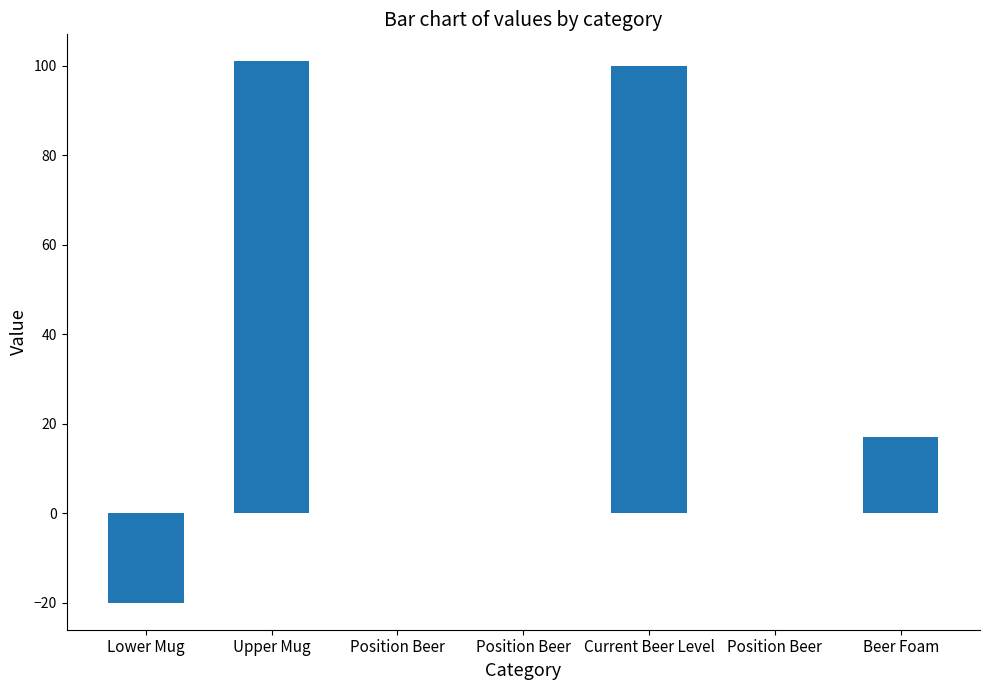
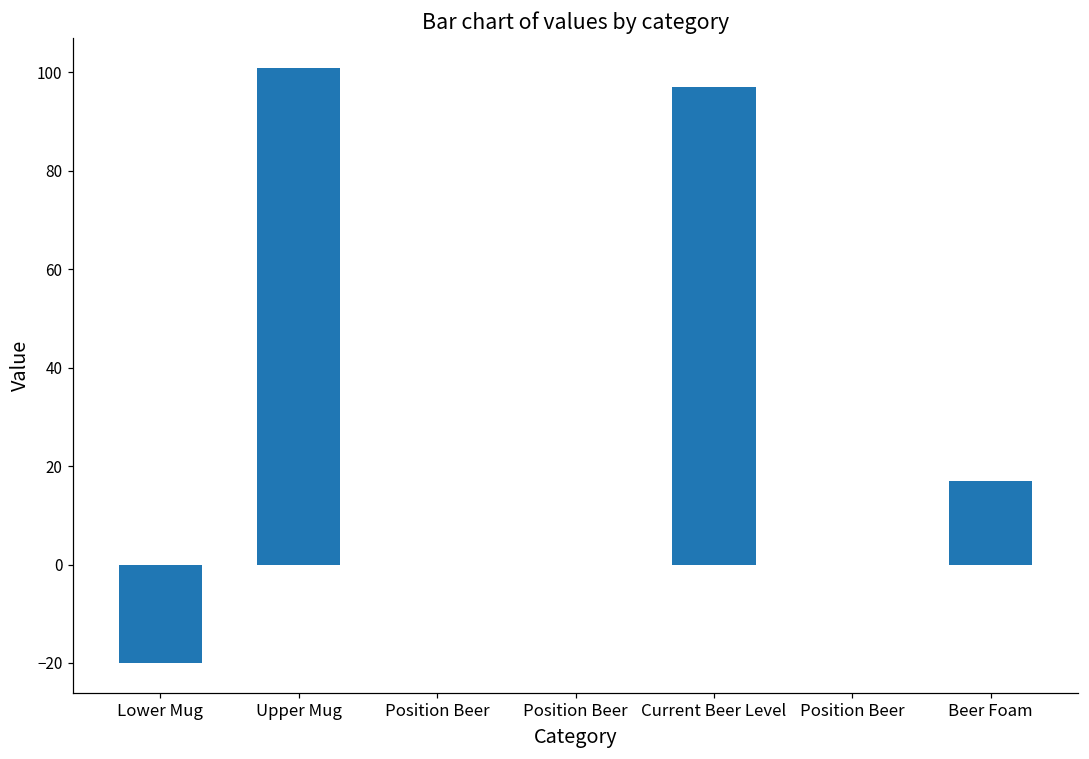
  {
    "Lower Mug": -20,
    "Upper Mug": 101,
-   "Current Beer Level": 100,
+   "Current Beer Level": 97,
    "Beer Foam": 17
  }
